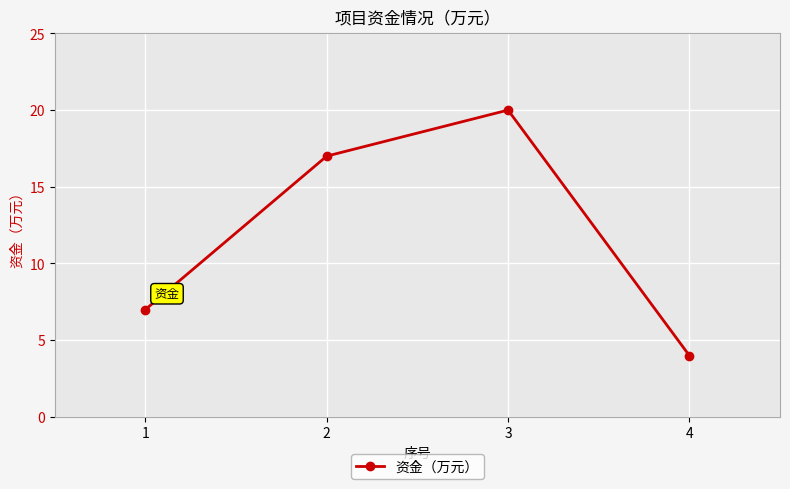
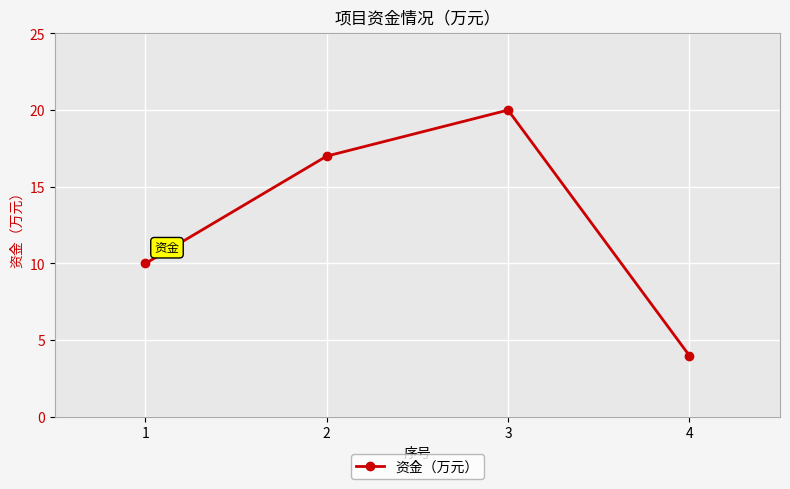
  {
-   "1": 7,
+   "1": 10,
    "2": 17,
    "3": 20,
    "4": 4
  }
